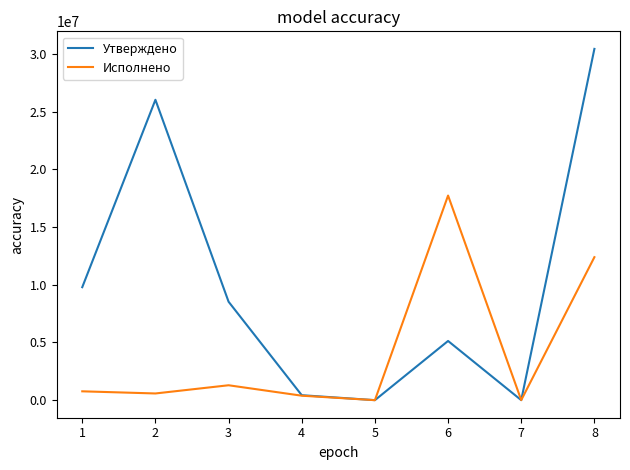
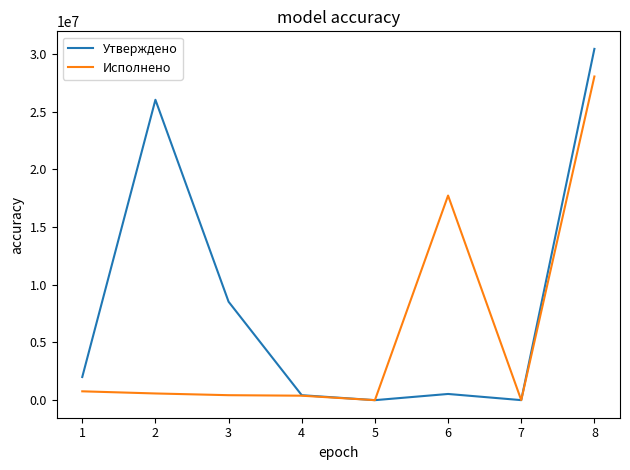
  {
    "Утверждено": {
-     "1": 9800000,
+     "1": 2000000,
      "2": 26000000,
      "3": 8500000,
-     "6": 5100000,
+     "6": 500000,
      "8": 30400000
    },
    "Исполнено": {
      "1": 800000,
      "2": 600000,
-     "3": 1300000,
+     "3": 400000,
      "6": 17700000,
-     "8": 12400000
+     "8": 28100000
    }
  }
